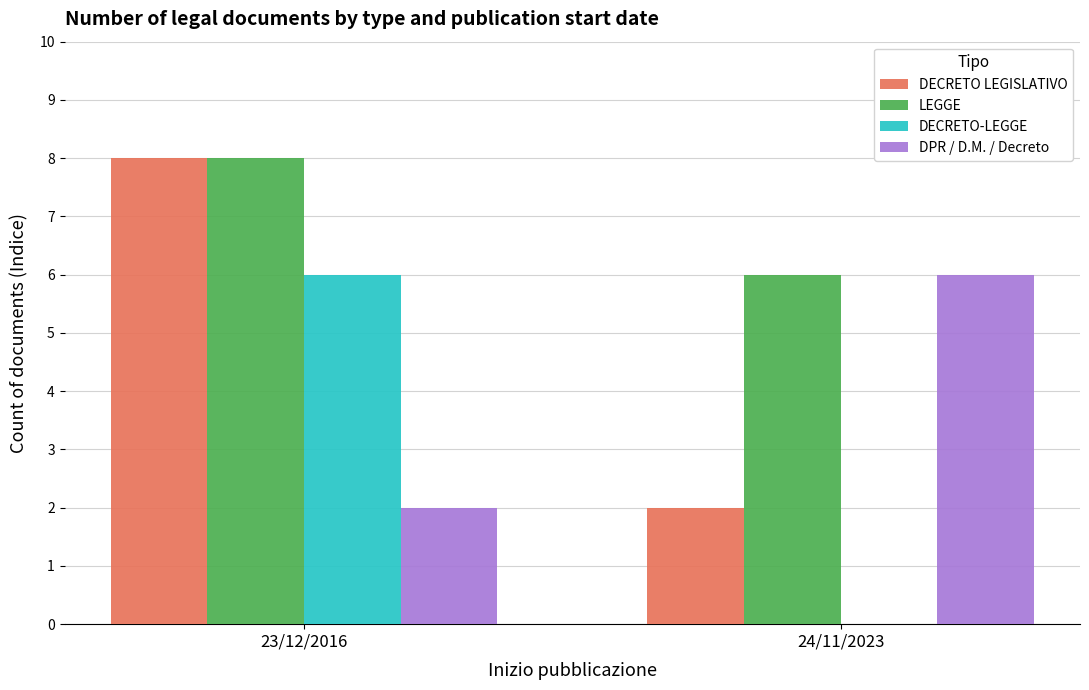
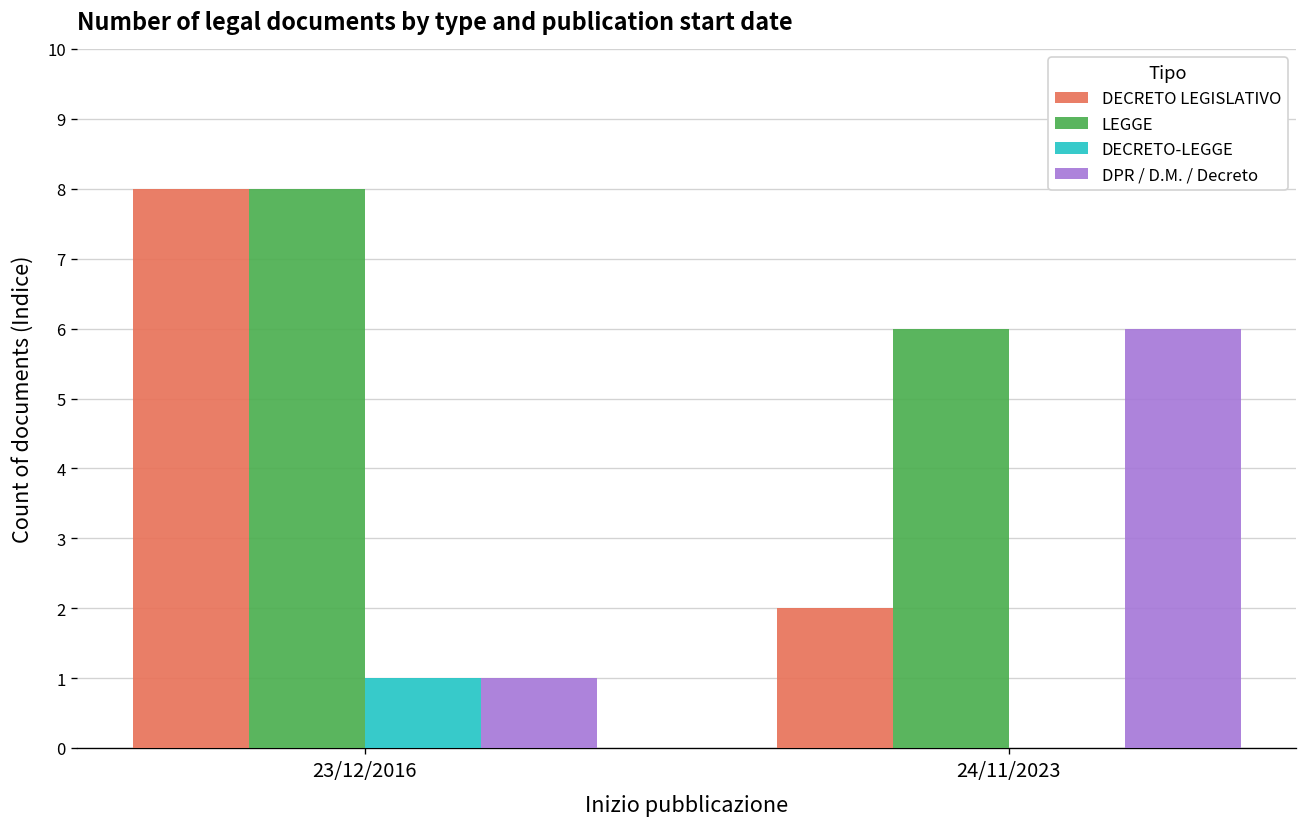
  {
    "DECRETO LEGISLATIVO": {
      "23/12/2016": 8,
      "24/11/2023": 2
    },
    "LEGGE": {
      "23/12/2016": 8,
      "24/11/2023": 6
    },
    "DECRETO-LEGGE": {
-     "23/12/2016": 6,
+     "23/12/2016": 1,
      "24/11/2023": 0
    },
    "DPR / D.M. / Decreto": {
-     "23/12/2016": 2,
+     "23/12/2016": 1,
      "24/11/2023": 6
    }
  }
